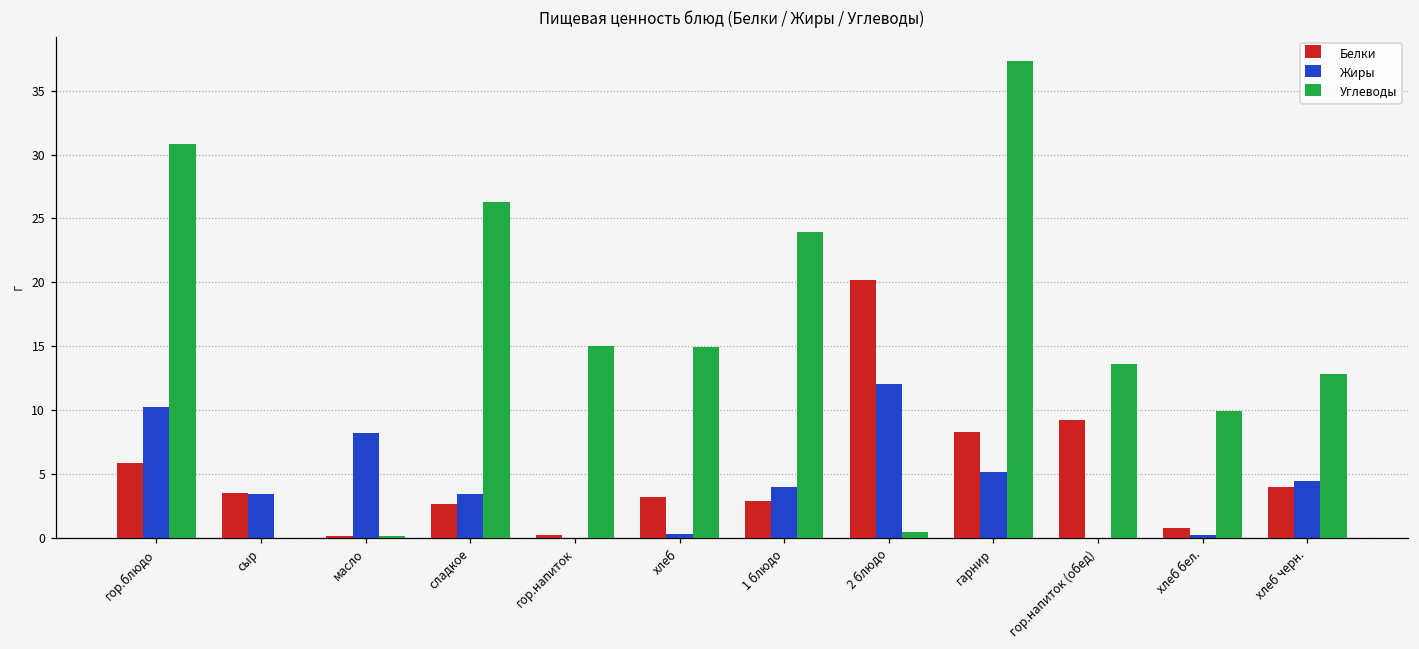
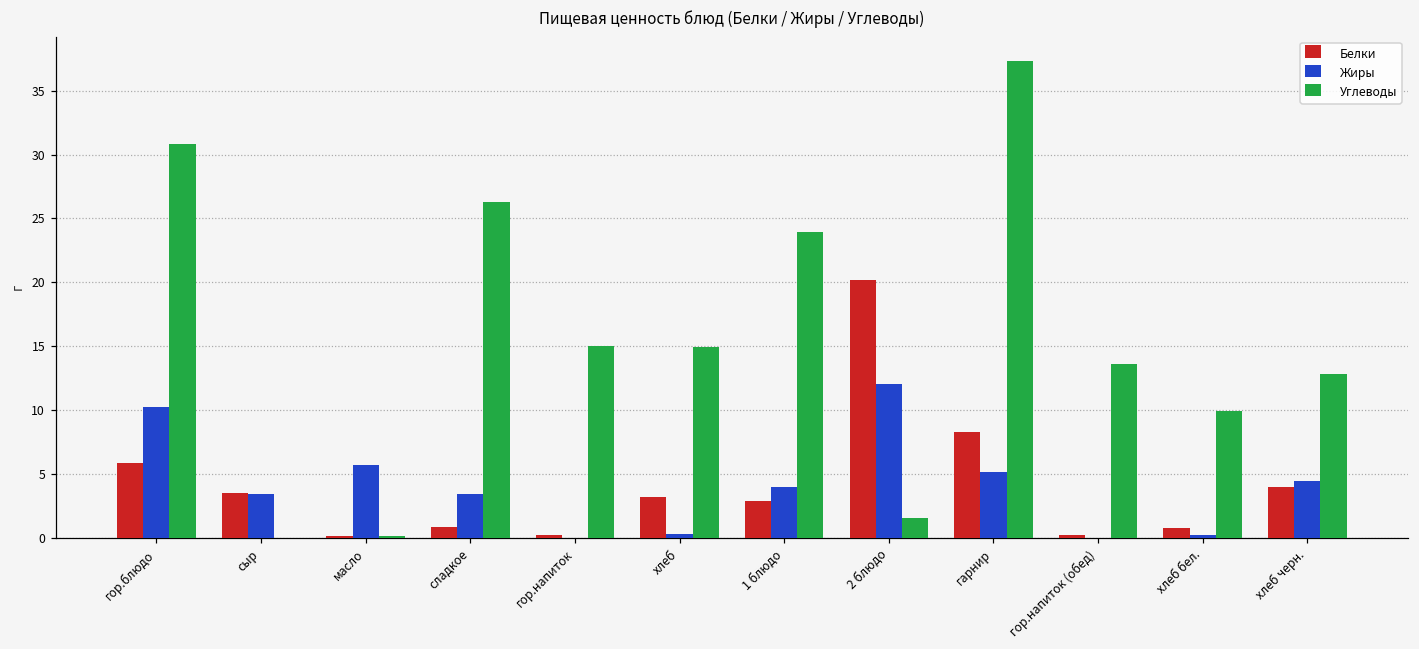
  {
    "Белки": {
      "гор.блюдо": 5.8,
      "сыр": 3.5,
-     "сладкое": 2.6,
+     "сладкое": 0.9,
      "хлеб": 3.2,
      "1 блюдо": 2.8,
      "2 блюдо": 20.2,
      "гарнир": 8.3,
-     "гор.напиток (обед)": 9.2,
+     "гор.напиток (обед)": 0.2,
      "хлеб бел.": 0.7,
      "хлеб черн.": 4.0
    },
    "Жиры": {
      "гор.блюдо": 10.2,
      "сыр": 3.4,
-     "масло": 8.2,
+     "масло": 5.7,
      "сладкое": 3.4,
      "гор.напиток": 0.0,
      "хлеб": 0.3,
      "1 блюдо": 4.0,
      "2 блюдо": 12.1,
      "гарнир": 5.2,
      "гор.напиток (обед)": 0.0,
      "хлеб черн.": 4.4
    },
    "Углеводы": {
      "гор.блюдо": 30.8,
      "сыр": 0.0,
      "сладкое": 26.3,
      "гор.напиток": 15.0,
      "хлеб": 14.9,
      "1 блюдо": 24.0,
-     "2 блюдо": 0.5,
+     "2 блюдо": 1.5,
      "гарнир": 37.4,
      "гор.напиток (обед)": 13.6,
      "хлеб бел.": 9.9,
      "хлеб черн.": 12.8
    }
  }
